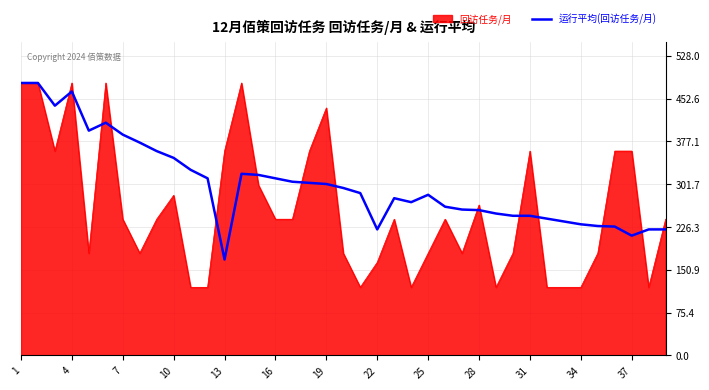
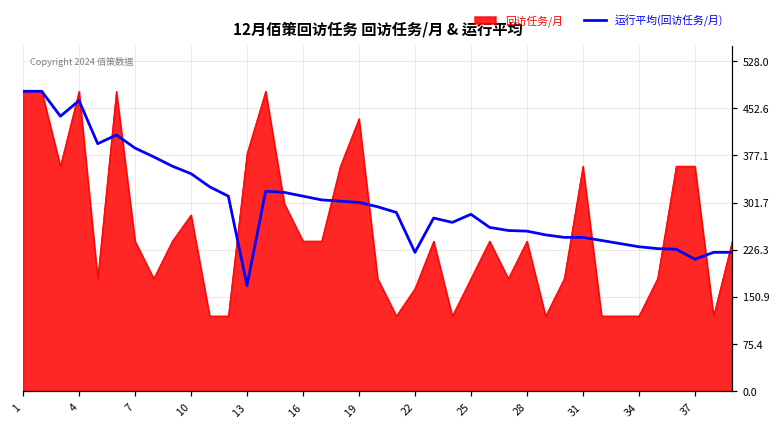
  {
    "回访任务/月": {
      "7": 240,
      "10": 280,
-     "13": 360,
+     "13": 380,
      "16": 240,
      "19": 440,
      "22": 160,
      "25": 180,
-     "28": 270,
+     "28": 240,
      "31": 360,
      "34": 120,
      "37": 360
    },
    "运行平均(回访任务/月)": {
      "4": 470,
      "7": 390,
      "10": 350,
      "13": 170,
      "16": 310,
      "19": 300,
      "22": 220,
      "25": 280,
      "28": 260,
      "31": 250,
      "34": 230,
      "37": 210
    }
  }
